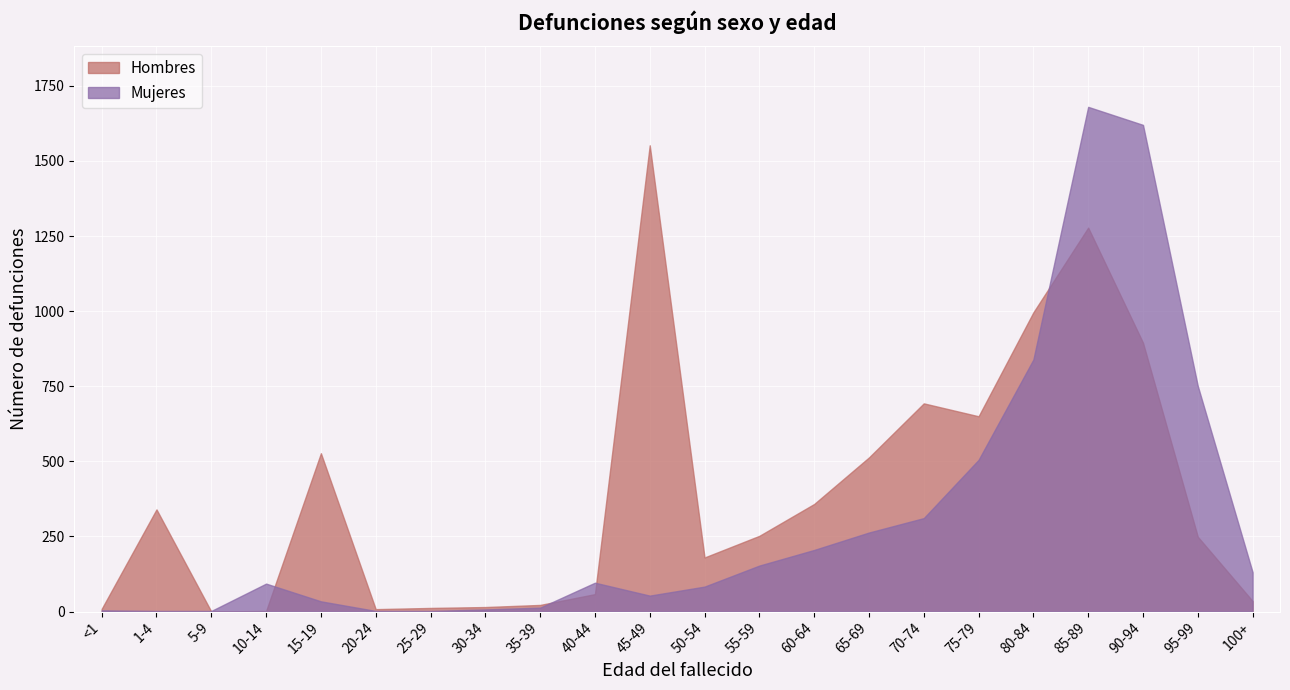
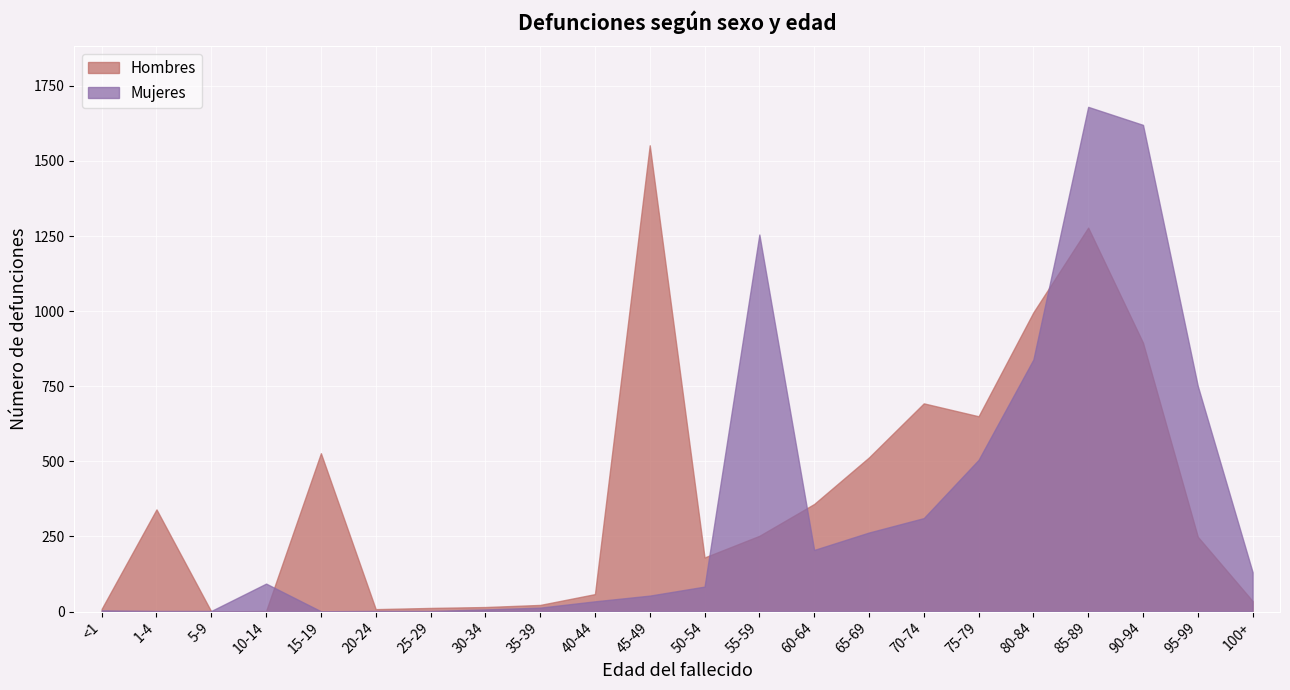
  {
    "Hombres": {
      "1-4": 340,
      "15-19": 530,
      "25-29": 10,
      "35-39": 20,
      "40-44": 60,
      "45-49": 1550,
      "50-54": 180,
      "55-59": 250,
      "60-64": 360,
      "65-69": 510,
      "70-74": 690,
      "75-79": 650,
      "80-84": 1000,
      "85-89": 1280,
      "90-94": 900,
      "95-99": 250,
      "100+": 40
    },
    "Mujeres": {
      "10-14": 90,
-     "15-19": 30,
+     "15-19": 0,
      "35-39": 10,
-     "40-44": 100,
+     "40-44": 30,
      "45-49": 50,
      "50-54": 80,
-     "55-59": 150,
+     "55-59": 1260,
      "60-64": 210,
      "65-69": 260,
      "70-74": 310,
      "75-79": 510,
      "80-84": 840,
      "85-89": 1680,
      "90-94": 1620,
      "95-99": 750,
      "100+": 130
    }
  }
